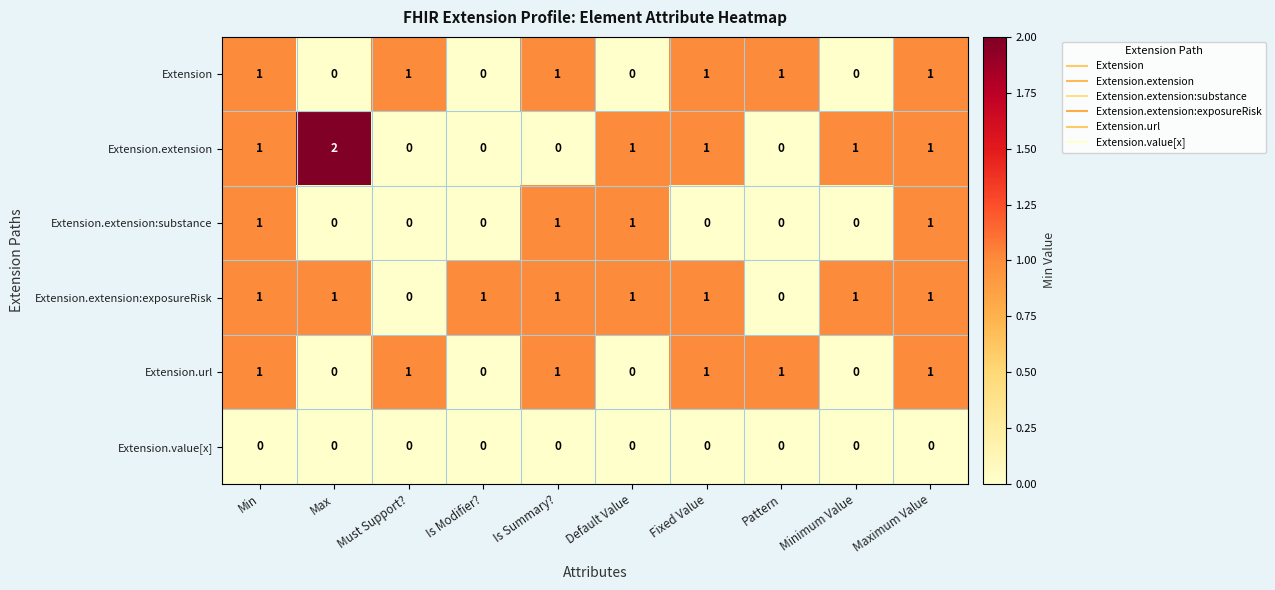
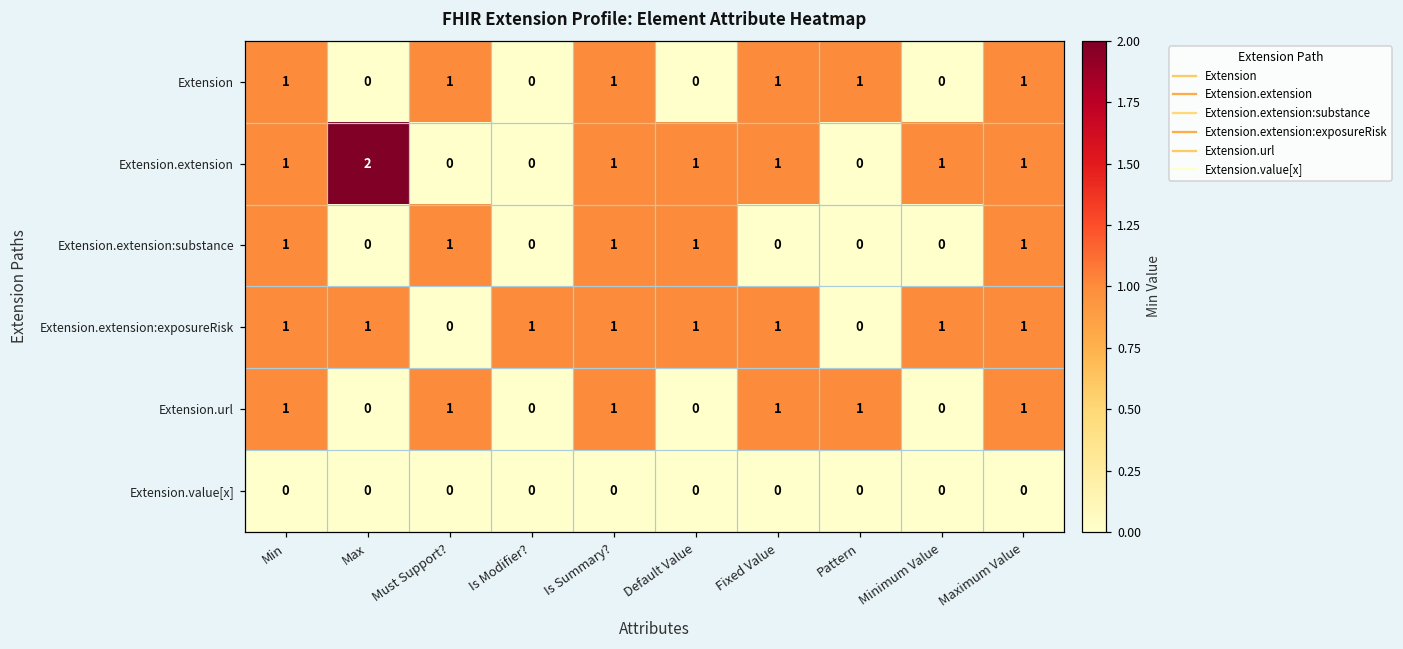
  {
    "Extension": {
      "Min": 1,
      "Max": 0,
      "Must Support?": 1,
      "Is Modifier?": 0,
      "Is Summary?": 1,
      "Default Value": 0,
      "Fixed Value": 1,
      "Pattern": 1,
      "Minimum Value": 0,
      "Maximum Value": 1
    },
    "Extension.extension": {
      "Min": 1,
      "Max": 2,
      "Must Support?": 0,
      "Is Modifier?": 0,
-     "Is Summary?": 0,
+     "Is Summary?": 1,
      "Default Value": 1,
      "Fixed Value": 1,
      "Pattern": 0,
      "Minimum Value": 1,
      "Maximum Value": 1
    },
    "Extension.extension:substance": {
      "Min": 1,
      "Max": 0,
-     "Must Support?": 0,
+     "Must Support?": 1,
      "Is Modifier?": 0,
      "Is Summary?": 1,
      "Default Value": 1,
      "Fixed Value": 0,
      "Pattern": 0,
      "Minimum Value": 0,
      "Maximum Value": 1
    },
    "Extension.extension:exposureRisk": {
      "Min": 1,
      "Max": 1,
      "Must Support?": 0,
      "Is Modifier?": 1,
      "Is Summary?": 1,
      "Default Value": 1,
      "Fixed Value": 1,
      "Pattern": 0,
      "Minimum Value": 1,
      "Maximum Value": 1
    },
    "Extension.url": {
      "Min": 1,
      "Max": 0,
      "Must Support?": 1,
      "Is Modifier?": 0,
      "Is Summary?": 1,
      "Default Value": 0,
      "Fixed Value": 1,
      "Pattern": 1,
      "Minimum Value": 0,
      "Maximum Value": 1
    },
    "Extension.value[x]": {
      "Min": 0,
      "Max": 0,
      "Must Support?": 0,
      "Is Modifier?": 0,
      "Is Summary?": 0,
      "Default Value": 0,
      "Fixed Value": 0,
      "Pattern": 0,
      "Minimum Value": 0,
      "Maximum Value": 0
    }
  }
